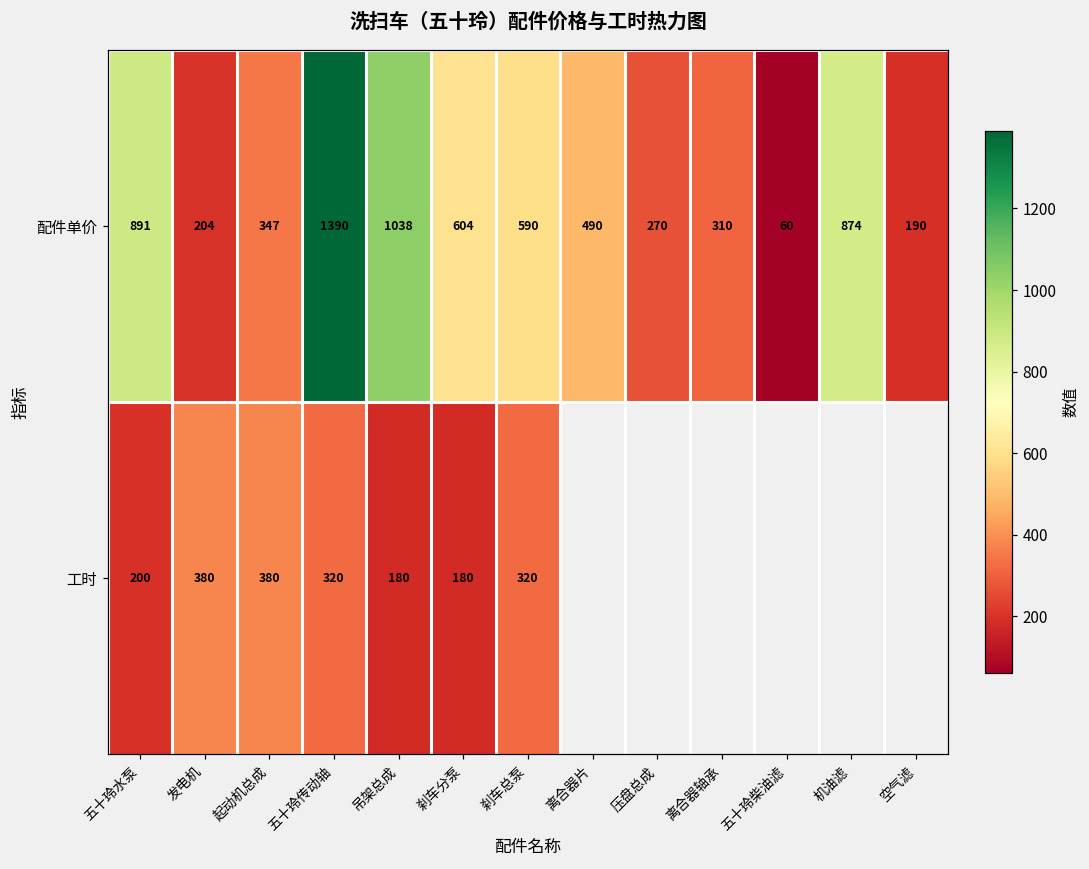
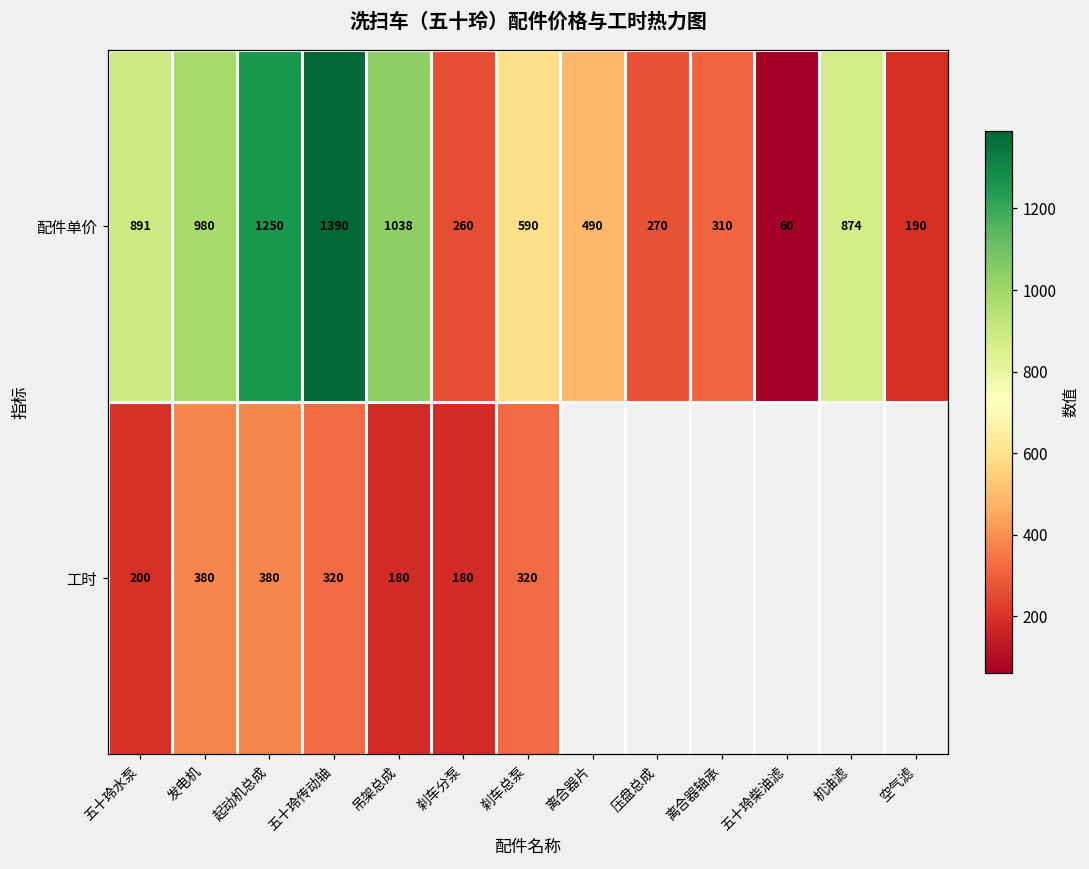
  {
    "配件单价": {
      "五十玲水泵": 891,
-     "发电机": 204,
-     "起动机总成": 347,
+     "发电机": 980,
+     "起动机总成": 1250,
      "五十玲传动轴": 1390,
      "吊架总成": 1038,
-     "刹车分泵": 604,
+     "刹车分泵": 260,
      "刹车总泵": 590,
      "离合器片": 490,
      "压盘总成": 270,
      "离合器轴承": 310,
      "五十玲柴油滤": 60,
      "机油滤": 874,
      "空气滤": 190
    },
    "工时": {
      "五十玲水泵": 200,
      "发电机": 380,
      "起动机总成": 380,
      "五十玲传动轴": 320,
      "吊架总成": 180,
      "刹车分泵": 180,
      "刹车总泵": 320
    }
  }
